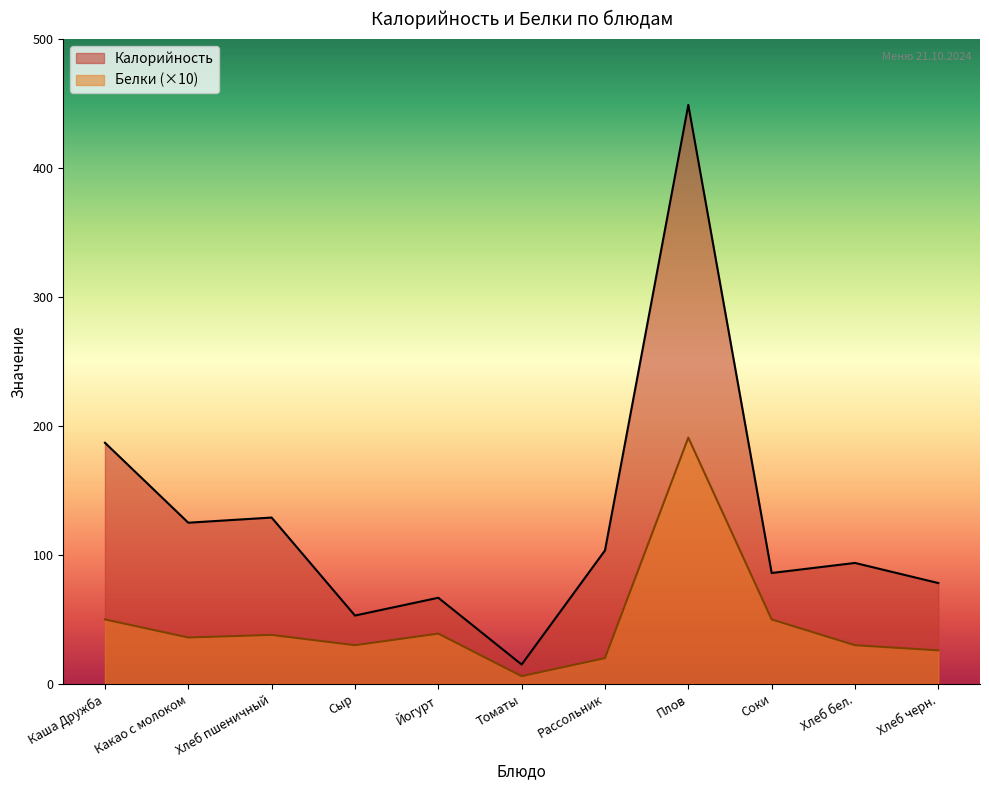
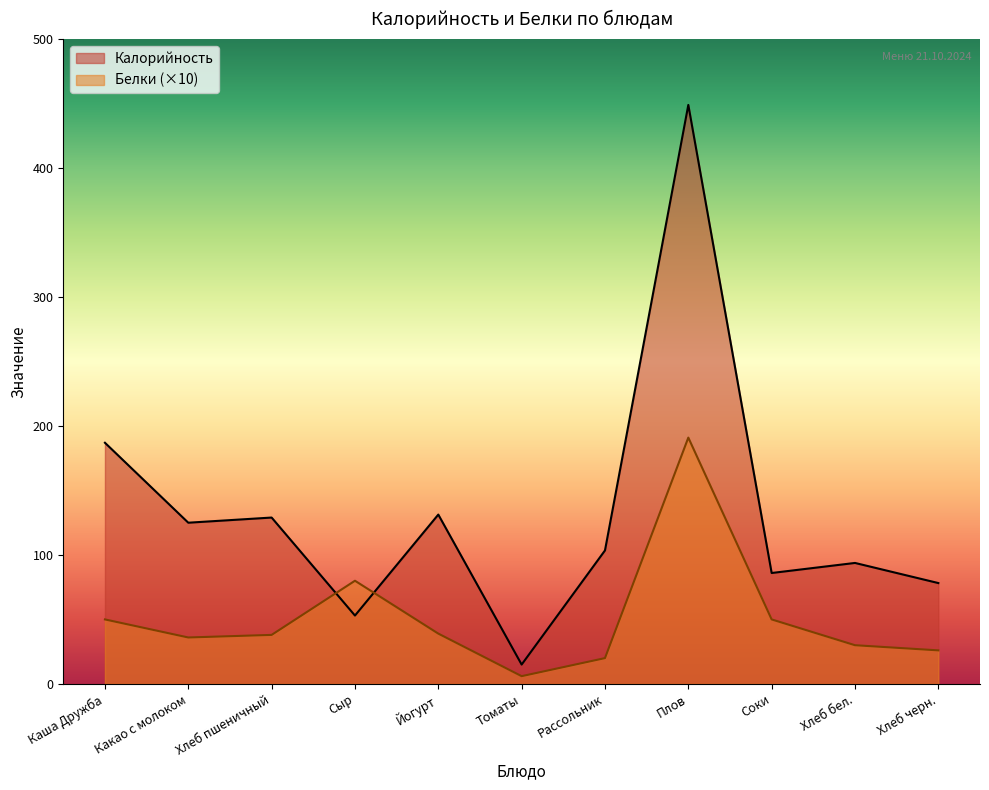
  {
    "Калорийность": {
      "Каша Дружба": 187,
      "Какао с молоком": 125,
      "Хлеб пшеничный": 129,
      "Сыр": 53,
-     "Йогурт": 67,
+     "Йогурт": 131,
      "Томаты": 15,
      "Рассольник": 104,
      "Плов": 449,
      "Соки": 86,
      "Хлеб бел.": 94,
      "Хлеб черн.": 78
    },
    "Белки (×10)": {
      "Каша Дружба": 50,
      "Какао с молоком": 36,
      "Хлеб пшеничный": 38,
-     "Сыр": 30,
+     "Сыр": 80,
      "Йогурт": 39,
      "Томаты": 6,
      "Рассольник": 20,
      "Плов": 191,
      "Соки": 50,
      "Хлеб бел.": 30,
      "Хлеб черн.": 26
    }
  }
